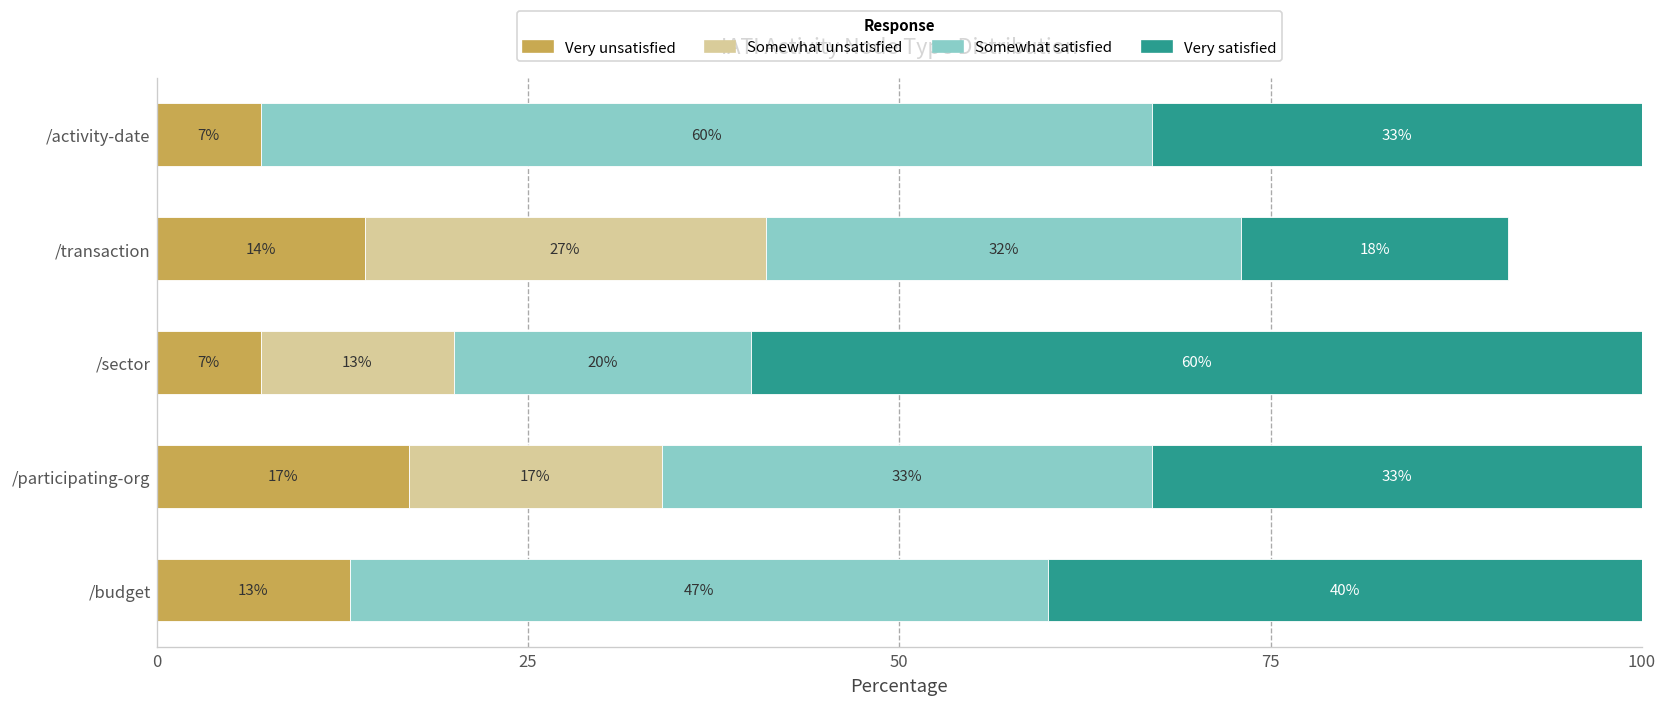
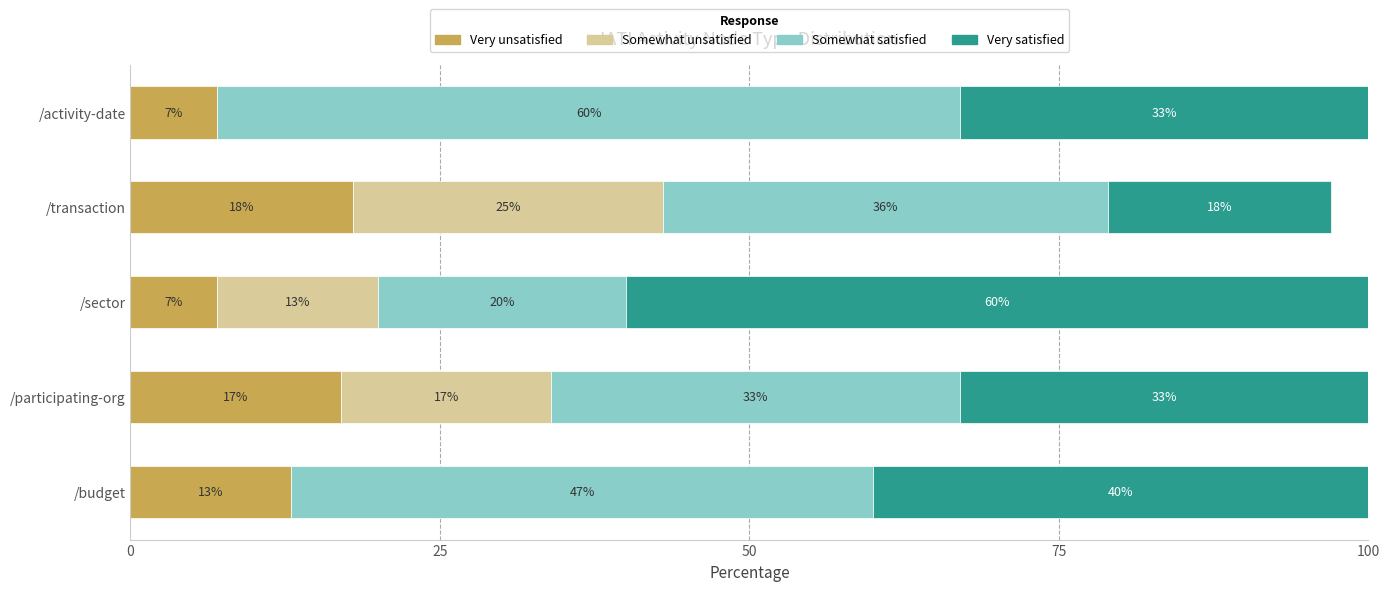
  {
    "Very unsatisfied": {
      "/activity-date": "7%",
-     "/transaction": "14%",
+     "/transaction": "18%",
      "/sector": "7%",
      "/participating-org": "17%",
      "/budget": "13%"
    },
    "Somewhat unsatisfied": {
-     "/transaction": "27%",
+     "/transaction": "25%",
      "/sector": "13%",
      "/participating-org": "17%"
    },
    "Somewhat satisfied": {
      "/activity-date": "60%",
-     "/transaction": "32%",
+     "/transaction": "36%",
      "/sector": "20%",
      "/participating-org": "33%",
      "/budget": "47%"
    },
    "Very satisfied": {
      "/activity-date": "33%",
      "/transaction": "18%",
      "/sector": "60%",
      "/participating-org": "33%",
      "/budget": "40%"
    }
  }
